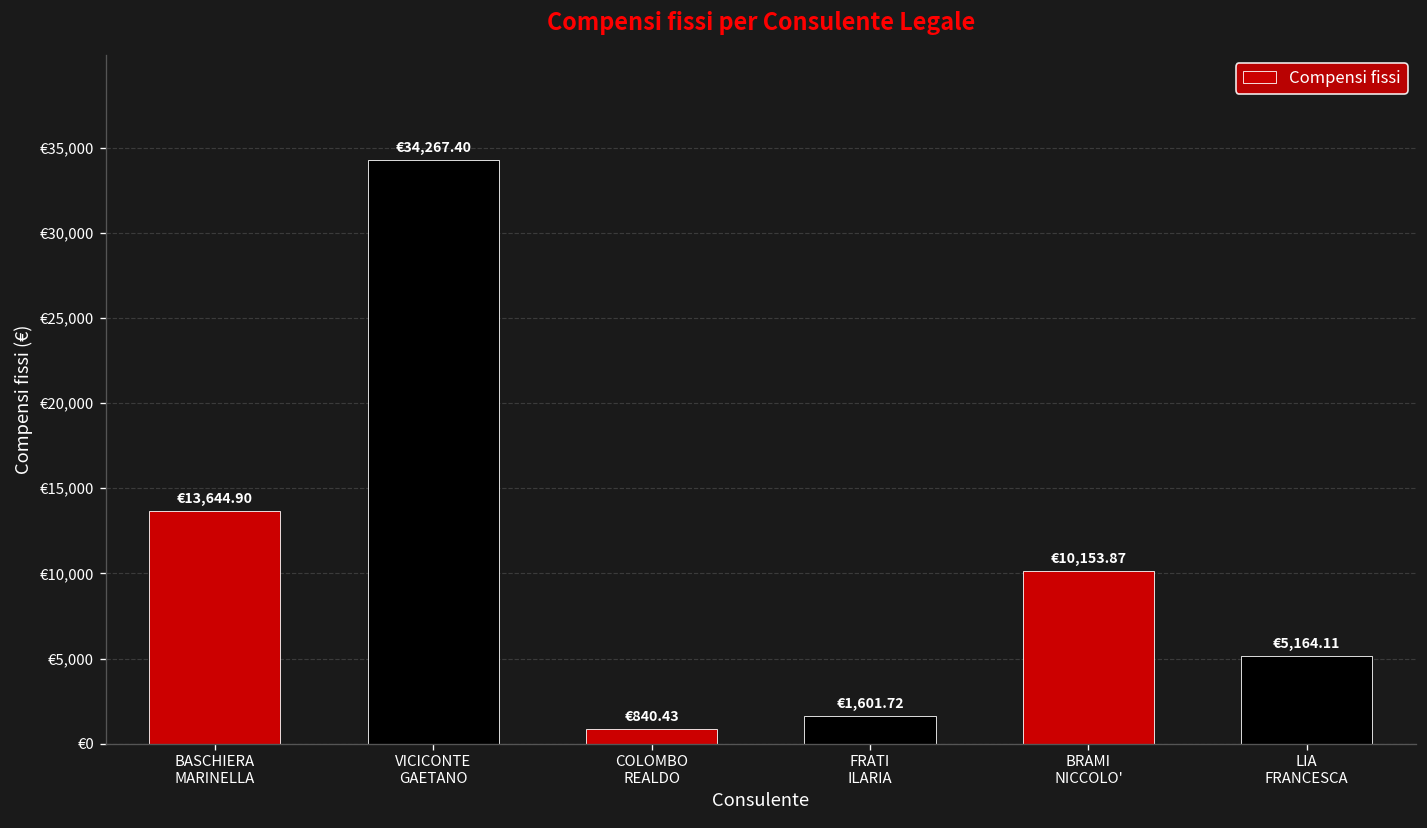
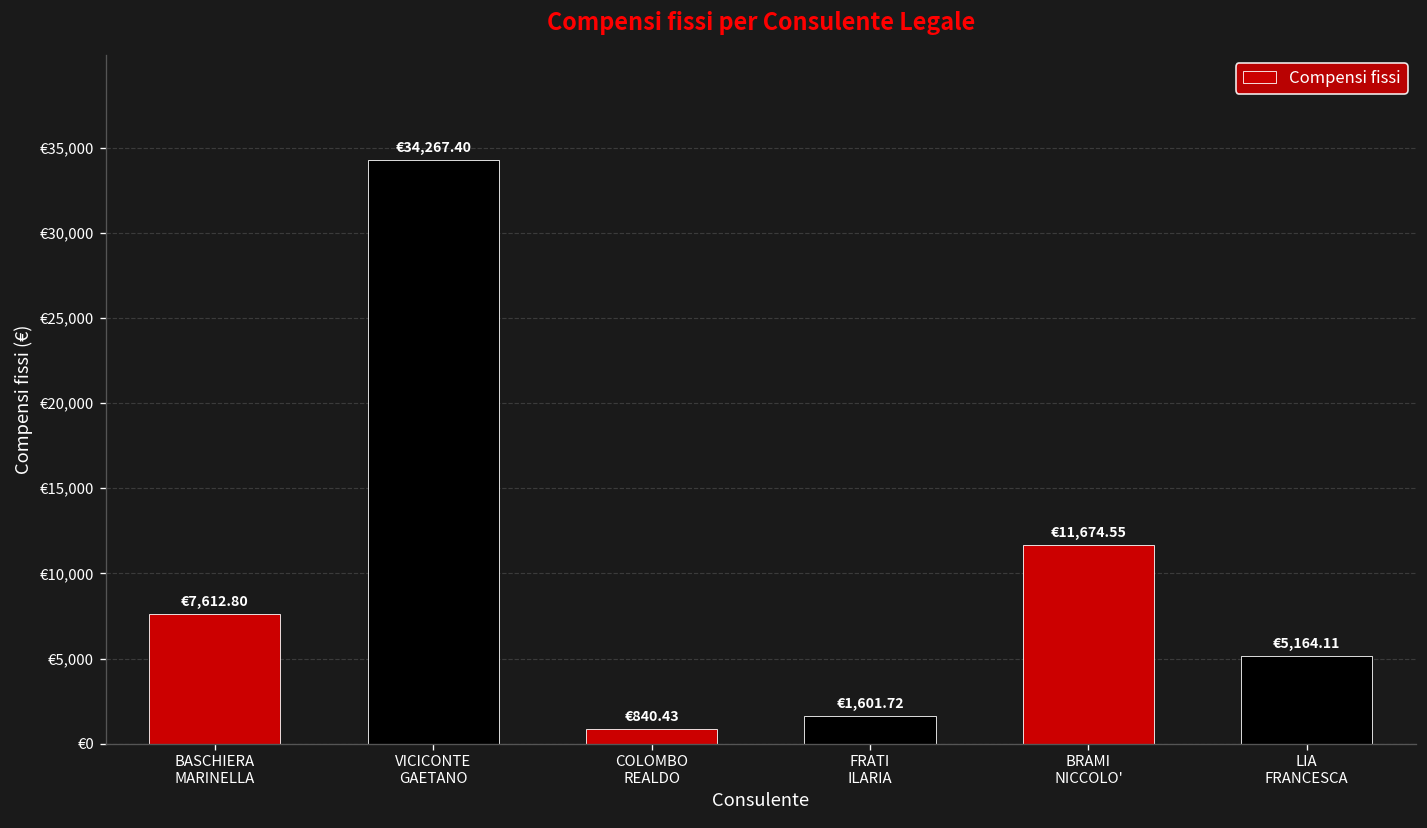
  {
-   "BASCHIERA MARINELLA": "€13,644.90",
+   "BASCHIERA MARINELLA": "€7,612.80",
    "VICICONTE GAETANO": "€34,267.40",
    "COLOMBO REALDO": "€840.43",
    "FRATI ILARIA": "€1,601.72",
-   "BRAMI NICCOLO'": "€10,153.87",
+   "BRAMI NICCOLO'": "€11,674.55",
    "LIA FRANCESCA": "€5,164.11"
  }
